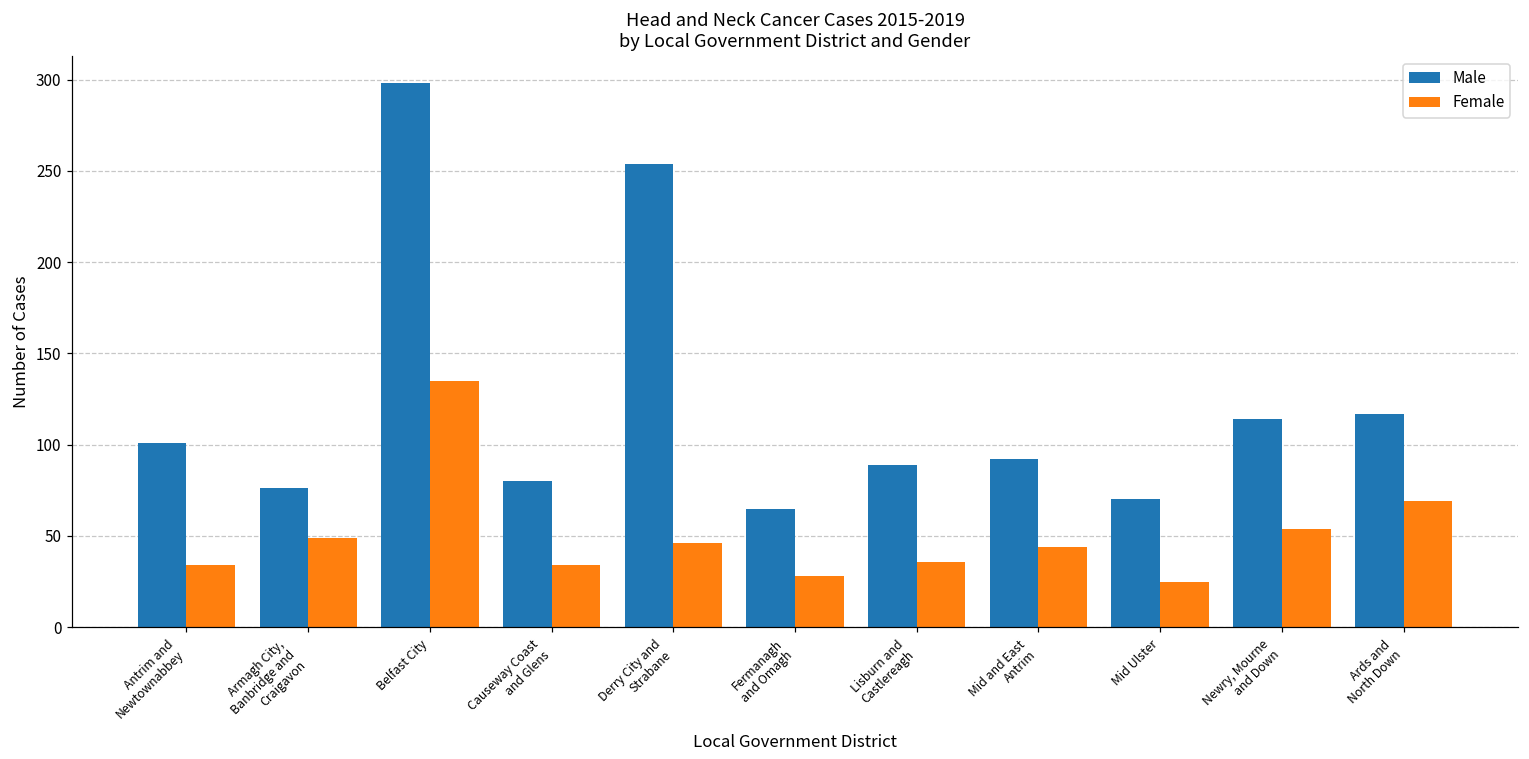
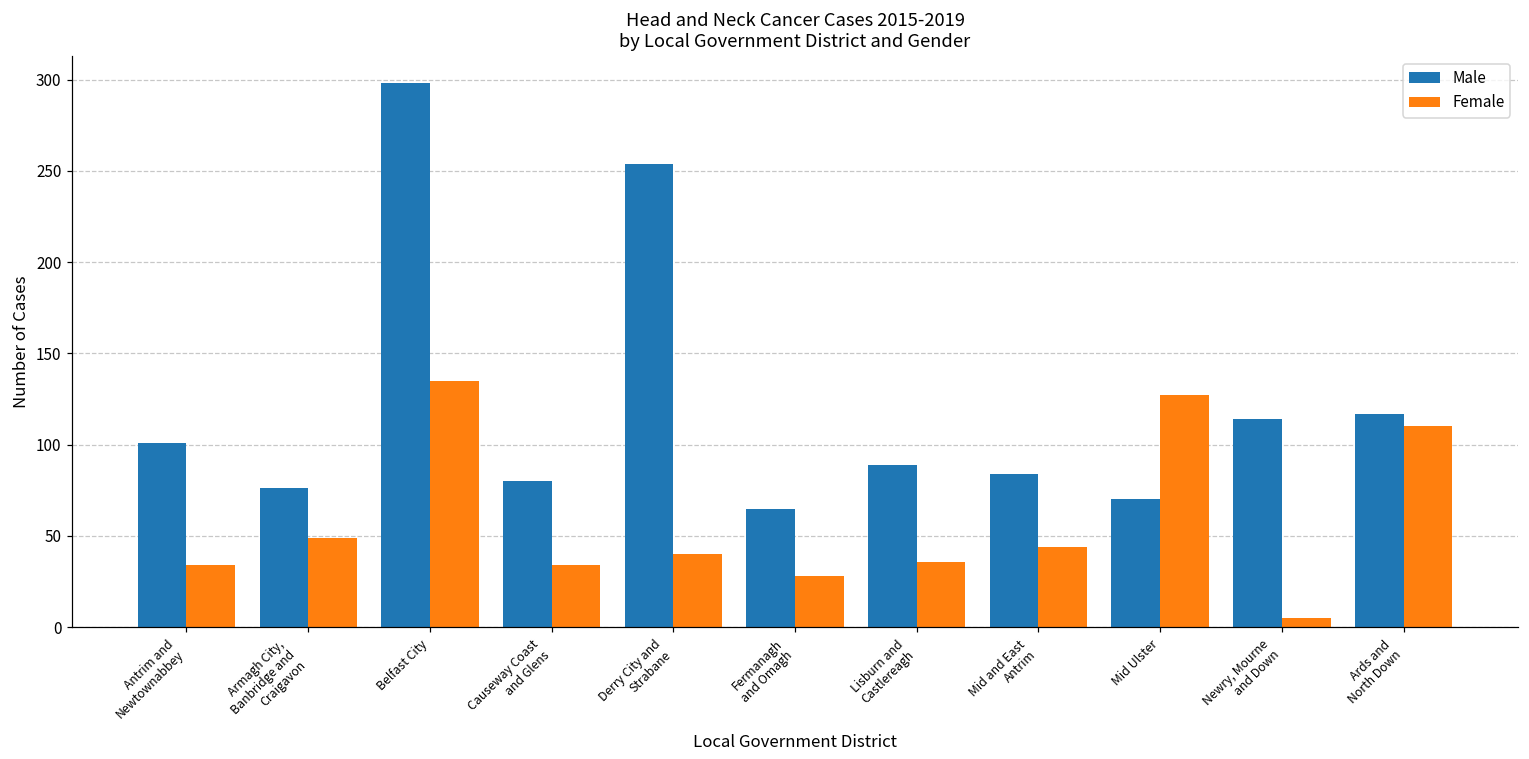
  {
    "Male": {
      "Antrim and Newtownabbey": 101,
      "Armagh City, Banbridge and Craigavon": 76,
      "Belfast City": 298,
      "Causeway Coast and Glens": 80,
      "Derry City and Strabane": 254,
      "Fermanagh and Omagh": 65,
      "Lisburn and Castlereagh": 89,
-     "Mid and East Antrim": 92,
+     "Mid and East Antrim": 84,
      "Mid Ulster": 70,
      "Newry, Mourne and Down": 114,
      "Ards and North Down": 117
    },
    "Female": {
      "Antrim and Newtownabbey": 34,
      "Armagh City, Banbridge and Craigavon": 49,
      "Belfast City": 135,
      "Causeway Coast and Glens": 34,
-     "Derry City and Strabane": 46,
+     "Derry City and Strabane": 40,
      "Fermanagh and Omagh": 28,
      "Lisburn and Castlereagh": 36,
      "Mid and East Antrim": 44,
-     "Mid Ulster": 25,
-     "Newry, Mourne and Down": 54,
-     "Ards and North Down": 69
+     "Mid Ulster": 127,
+     "Newry, Mourne and Down": 5,
+     "Ards and North Down": 110
    }
  }
